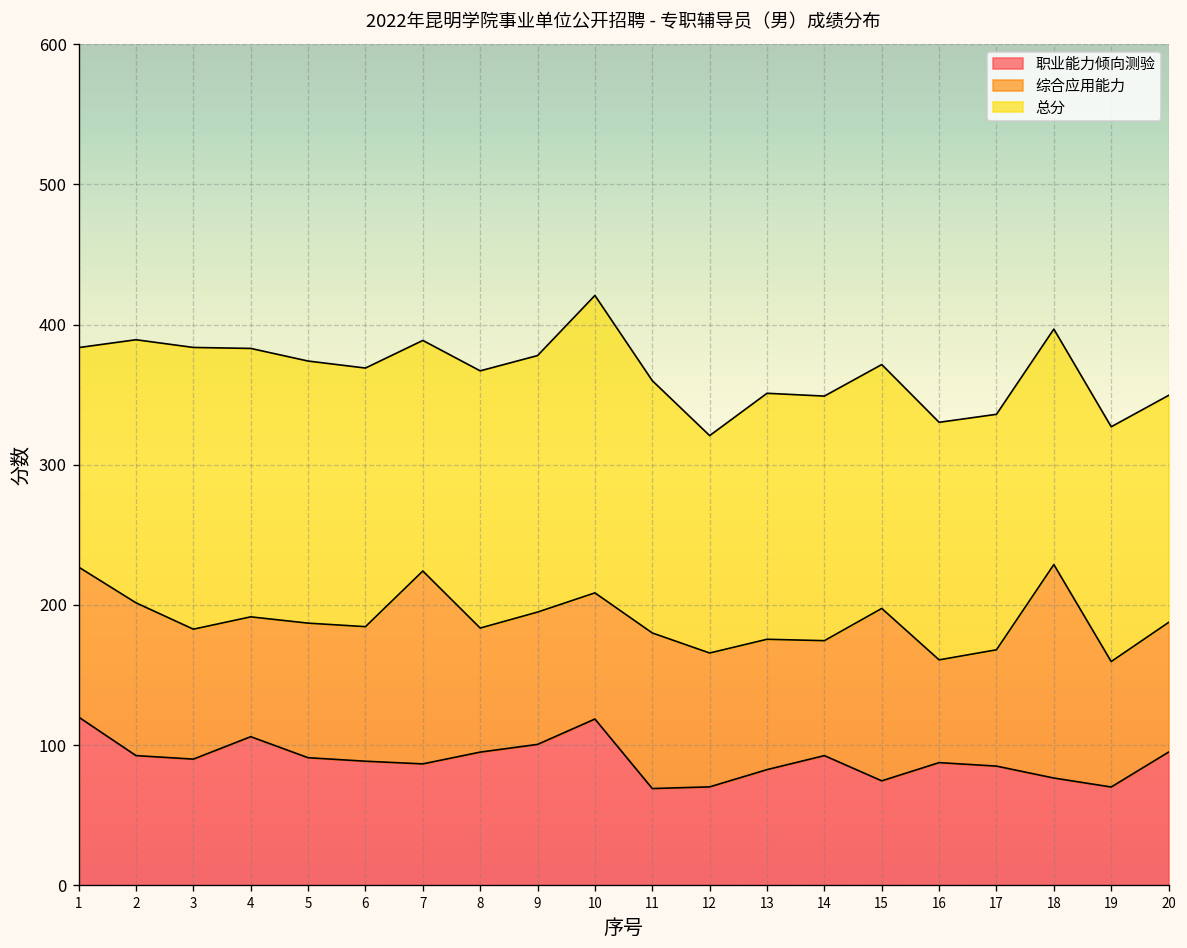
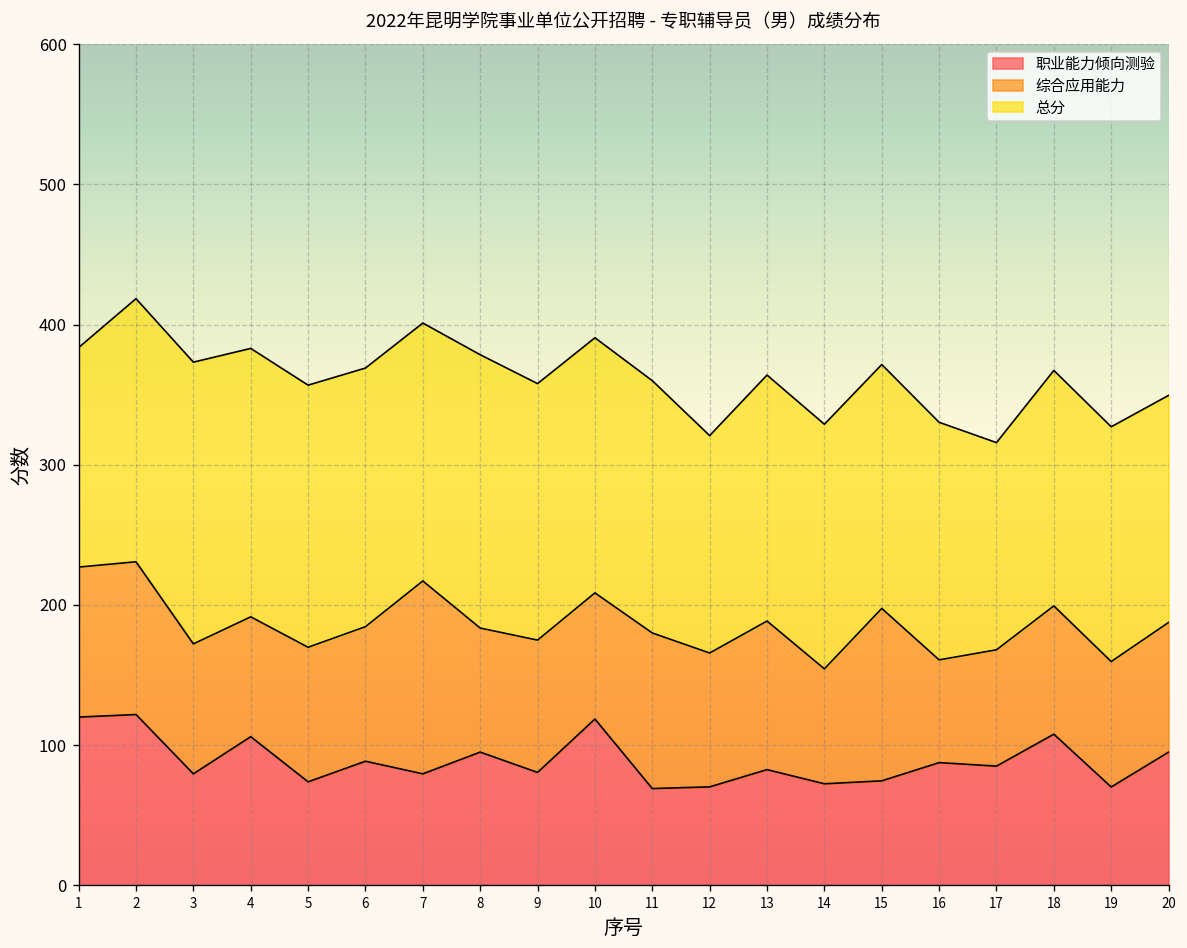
  {
    "职业能力倾向测验": {
      "1": 120,
-     "2": 93,
-     "3": 90,
+     "2": 122,
+     "3": 80,
      "4": 106,
-     "5": 91,
+     "5": 74,
      "6": 89,
-     "7": 87,
+     "7": 80,
      "8": 95,
-     "9": 101,
+     "9": 81,
      "10": 119,
      "11": 69,
      "12": 70,
      "13": 83,
-     "14": 93,
+     "14": 72,
      "15": 75,
      "16": 88,
      "17": 85,
-     "18": 77,
+     "18": 108,
      "19": 70,
      "20": 95
    },
    "综合应用能力": {
      "1": 107,
      "2": 109,
      "3": 93,
      "4": 86,
      "5": 96,
      "6": 96,
      "7": 138,
      "8": 89,
      "9": 94,
      "10": 90,
      "11": 111,
      "12": 95,
-     "13": 93,
+     "13": 106,
      "14": 82,
      "15": 123,
      "16": 73,
      "17": 83,
-     "18": 152,
+     "18": 92,
      "19": 90,
      "20": 93
    },
    "总分": {
      "1": 157,
      "2": 188,
      "3": 201,
      "4": 192,
      "5": 187,
      "6": 185,
-     "7": 165,
-     "8": 184,
+     "7": 184,
+     "8": 195,
      "9": 183,
-     "10": 212,
+     "10": 182,
      "11": 180,
      "12": 155,
      "13": 176,
      "14": 174,
      "15": 174,
      "16": 170,
-     "17": 168,
+     "17": 148,
      "18": 168,
      "19": 168,
      "20": 162
    }
  }
